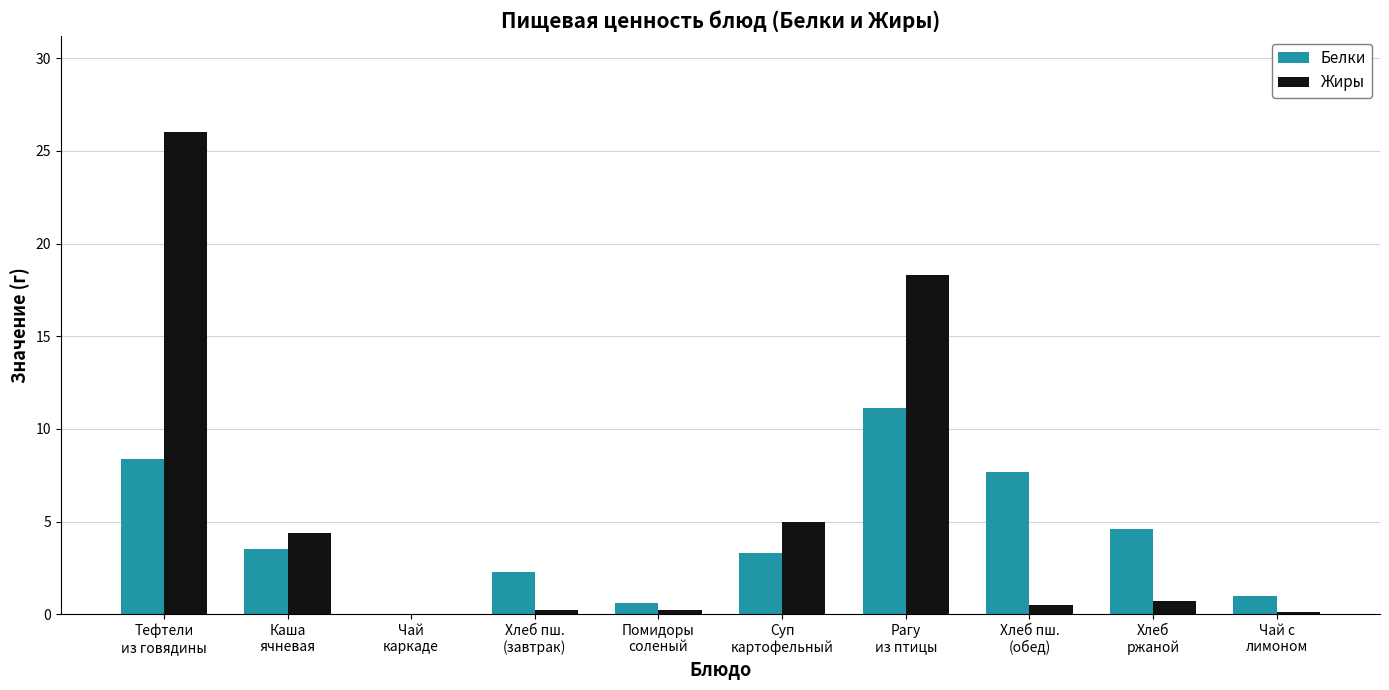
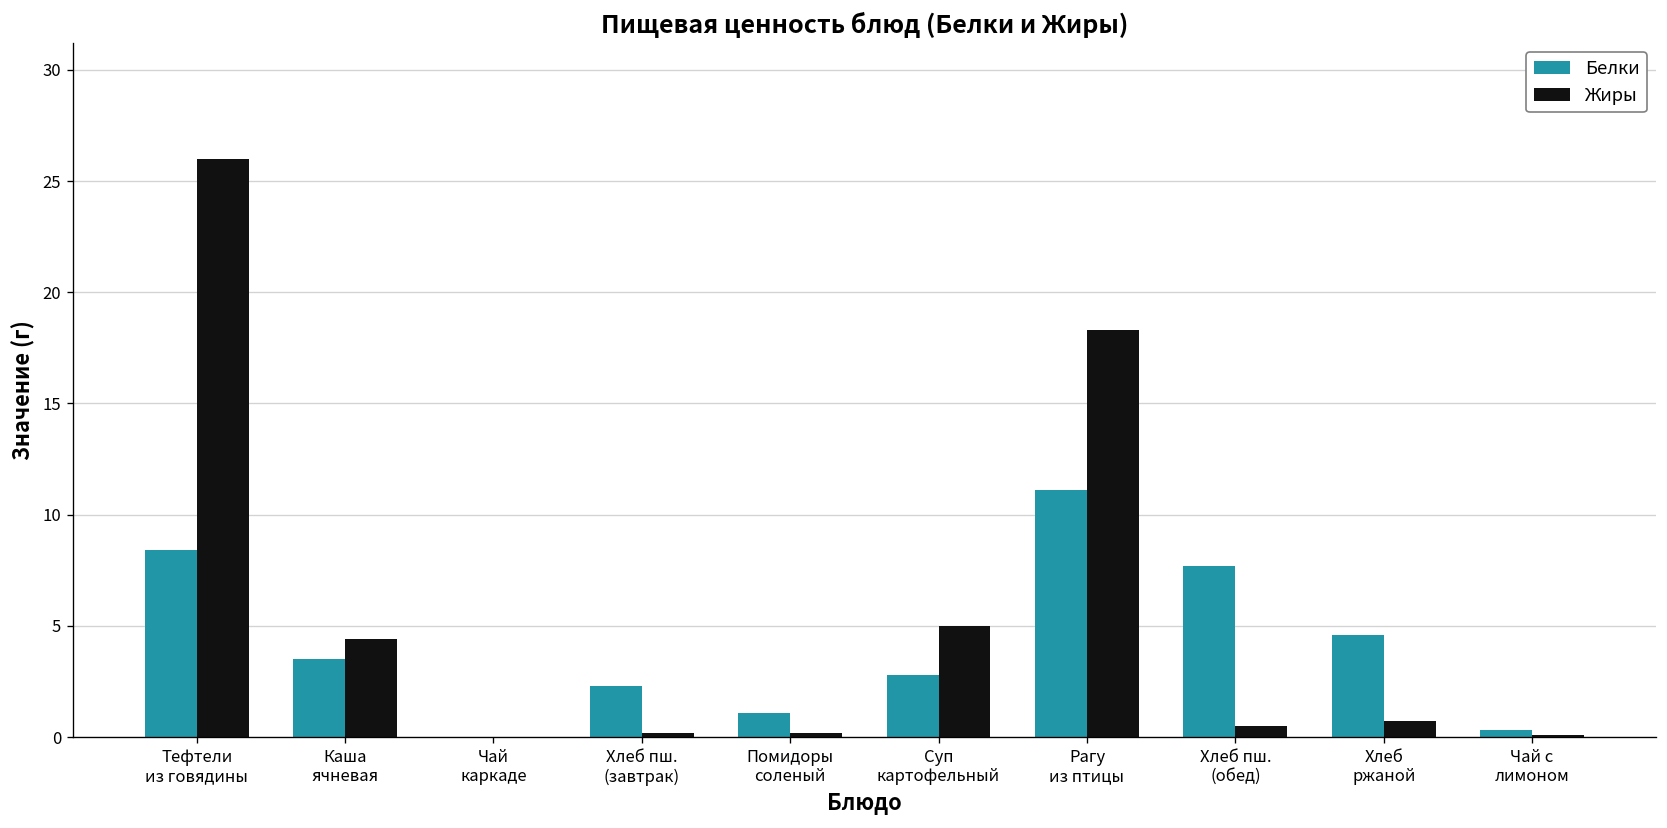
  {
    "Белки": {
      "Тефтели из говядины": 8.4,
      "Каша ячневая": 3.5,
      "Чай каркаде": 0.0,
      "Хлеб пш. (завтрак)": 2.3,
-     "Помидоры соленый": 0.6,
-     "Суп картофельный": 3.3,
+     "Помидоры соленый": 1.1,
+     "Суп картофельный": 2.8,
      "Рагу из птицы": 11.1,
      "Хлеб пш. (обед)": 7.7,
      "Хлеб ржаной": 4.6,
-     "Чай с лимоном": 1.0
+     "Чай с лимоном": 0.3
    },
    "Жиры": {
      "Тефтели из говядины": 26.0,
      "Каша ячневая": 4.4,
      "Чай каркаде": 0.0,
      "Хлеб пш. (завтрак)": 0.2,
      "Помидоры соленый": 0.2,
      "Суп картофельный": 5.0,
      "Рагу из птицы": 18.3,
      "Хлеб пш. (обед)": 0.5,
      "Хлеб ржаной": 0.7
    }
  }
